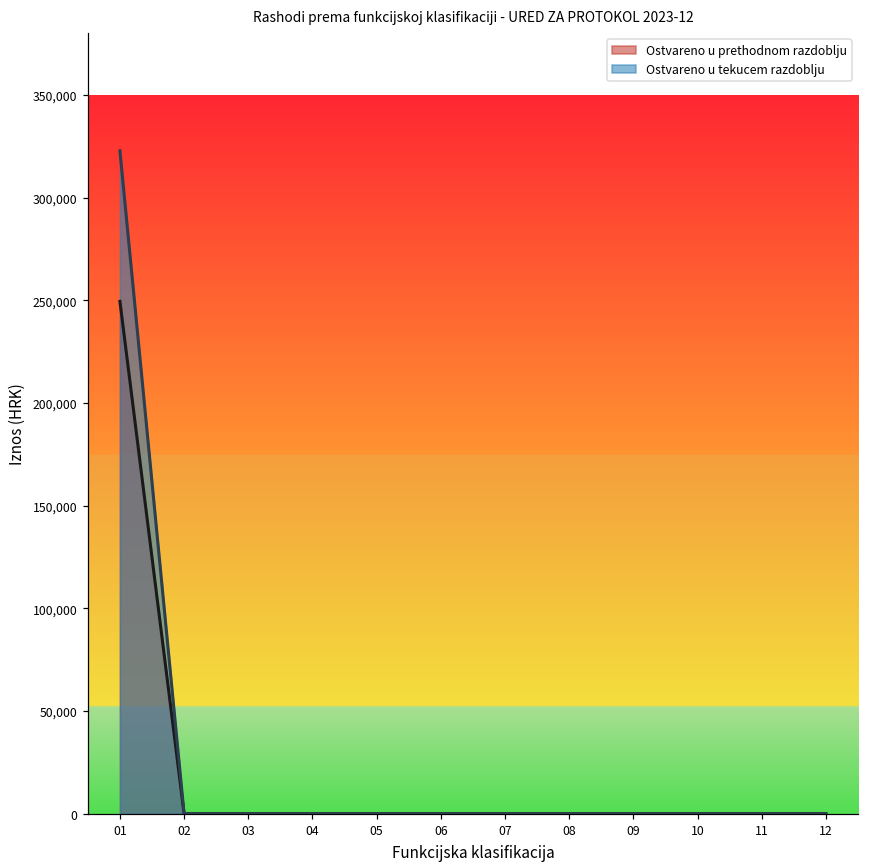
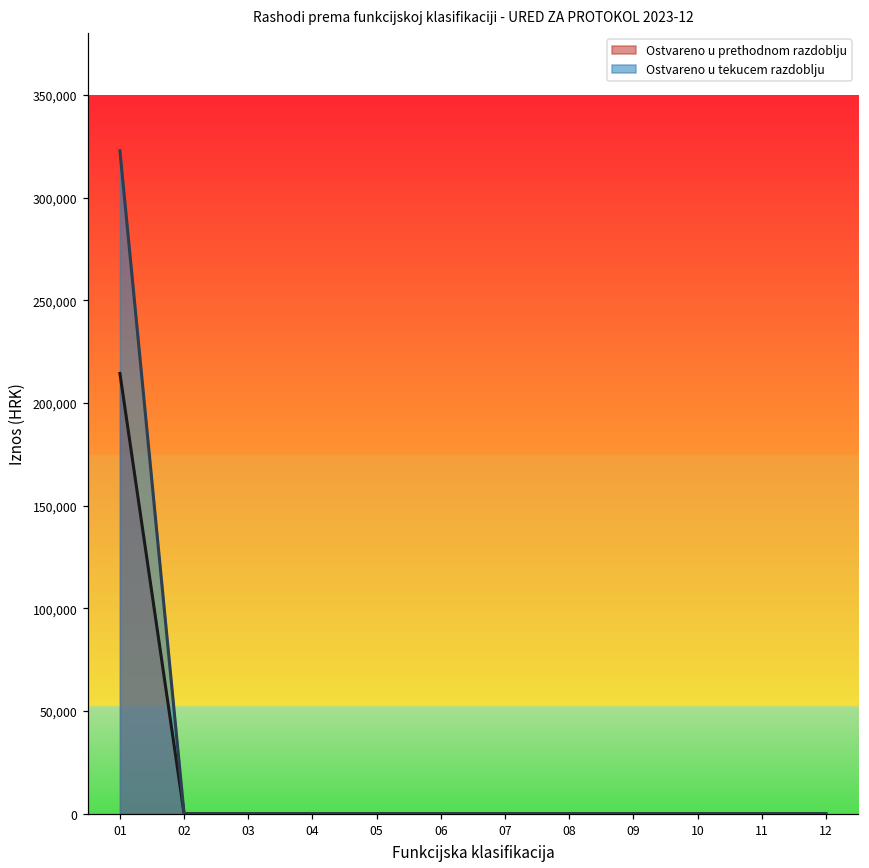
  {
    "Ostvareno u prethodnom razdoblju": {
-     "01": "249,000"
+     "01": "214,000"
    },
    "Ostvareno u tekucem razdoblju": {
      "01": "323,000"
    }
  }
